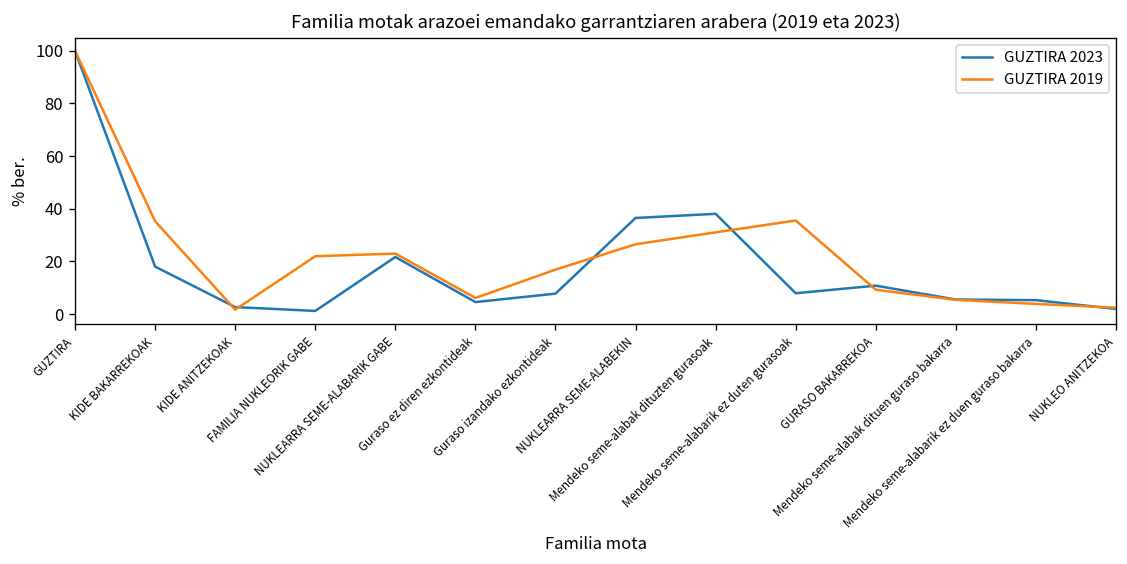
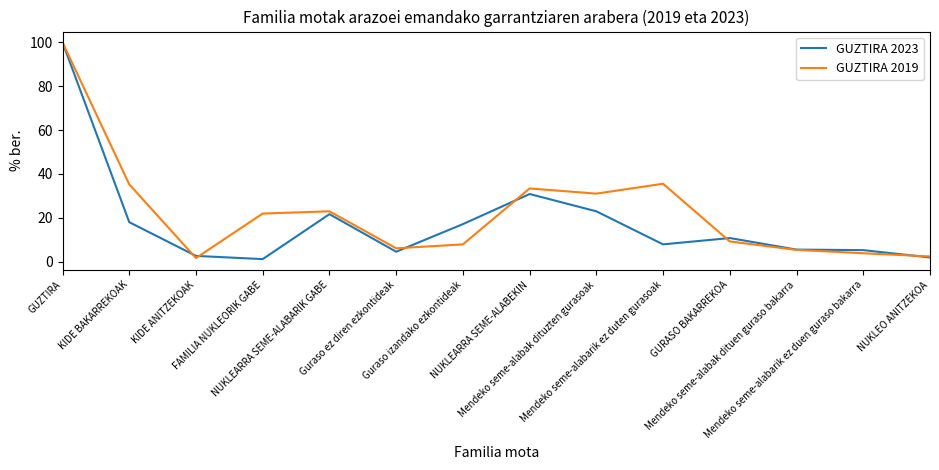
  {
    "GUZTIRA 2023": {
      "KIDE BAKARREKOAK": 18,
      "FAMILIA NUKLEORIK GABE": 1,
      "NUKLEARRA SEME-ALABARIK GABE": 22,
      "Guraso ez diren ezkontideak": 5,
-     "Guraso izandako ezkontideak": 8,
-     "NUKLEARRA SEME-ALABEKIN": 36,
-     "Mendeko seme-alabak dituzten gurasoak": 38,
+     "Guraso izandako ezkontideak": 17,
+     "NUKLEARRA SEME-ALABEKIN": 31,
+     "Mendeko seme-alabak dituzten gurasoak": 23,
      "Mendeko seme-alabarik ez duten gurasoak": 8,
      "GURASO BAKARREKOA": 11,
      "Mendeko seme-alabarik ez duen guraso bakarra": 5
    },
    "GUZTIRA 2019": {
      "KIDE BAKARREKOAK": 35,
      "FAMILIA NUKLEORIK GABE": 22,
      "NUKLEARRA SEME-ALABARIK GABE": 23,
      "Guraso ez diren ezkontideak": 6,
-     "Guraso izandako ezkontideak": 17,
-     "NUKLEARRA SEME-ALABEKIN": 27,
+     "Guraso izandako ezkontideak": 8,
+     "NUKLEARRA SEME-ALABEKIN": 33,
      "Mendeko seme-alabak dituzten gurasoak": 31,
      "Mendeko seme-alabarik ez duten gurasoak": 36,
      "GURASO BAKARREKOA": 9,
      "Mendeko seme-alabarik ez duen guraso bakarra": 4
    }
  }
